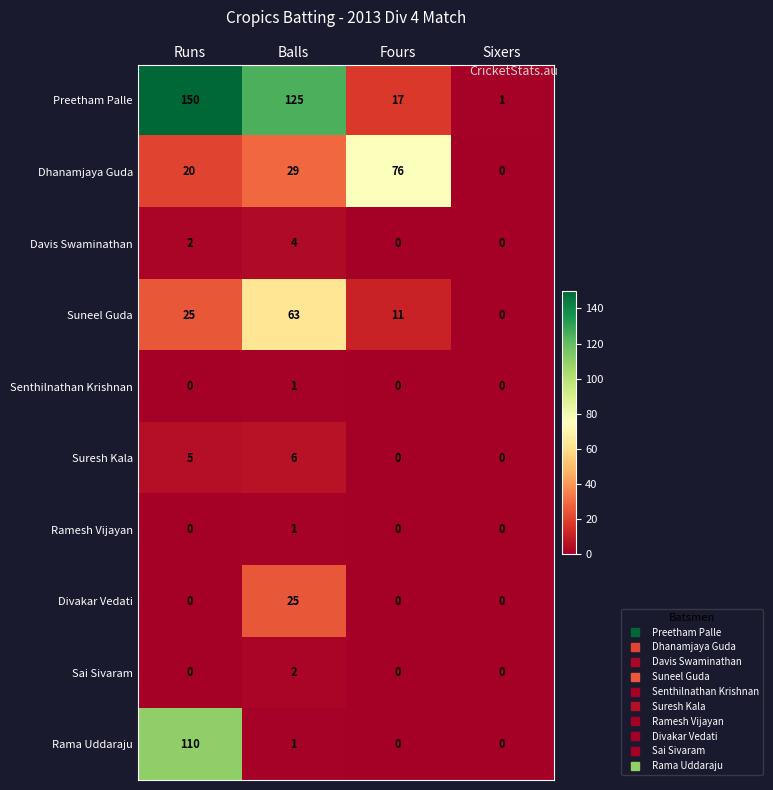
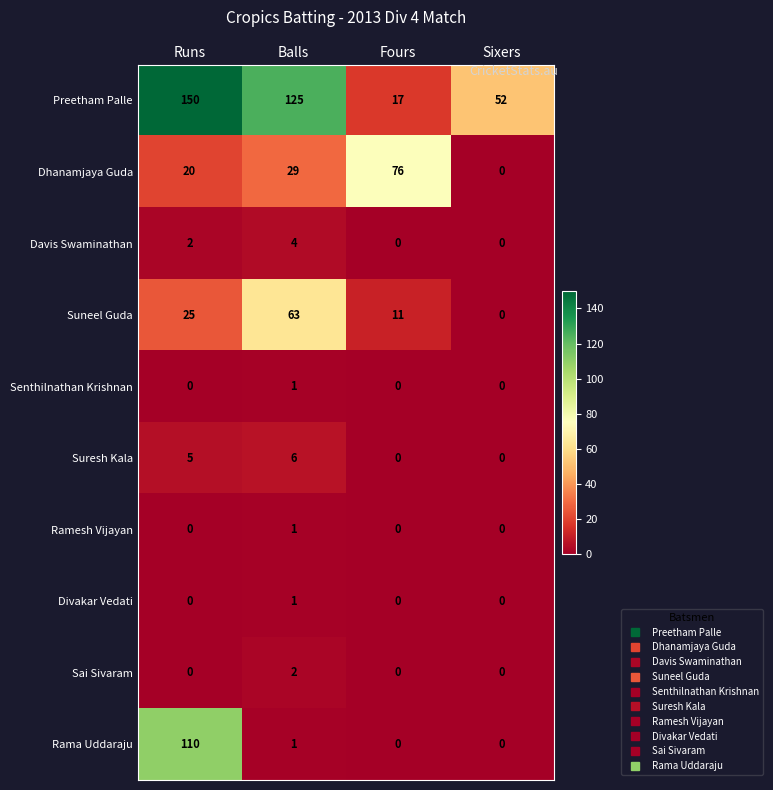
  {
    "Preetham Palle": {
      "Runs": 150,
      "Balls": 125,
      "Fours": 17,
-     "Sixers": 1
+     "Sixers": 52
    },
    "Dhanamjaya Guda": {
      "Runs": 20,
      "Balls": 29,
      "Fours": 76,
      "Sixers": 0
    },
    "Davis Swaminathan": {
      "Runs": 2,
      "Balls": 4,
      "Fours": 0,
      "Sixers": 0
    },
    "Suneel Guda": {
      "Runs": 25,
      "Balls": 63,
      "Fours": 11,
      "Sixers": 0
    },
    "Senthilnathan Krishnan": {
      "Runs": 0,
      "Balls": 1,
      "Fours": 0,
      "Sixers": 0
    },
    "Suresh Kala": {
      "Runs": 5,
      "Balls": 6,
      "Fours": 0,
      "Sixers": 0
    },
    "Ramesh Vijayan": {
      "Runs": 0,
      "Balls": 1,
      "Fours": 0,
      "Sixers": 0
    },
    "Divakar Vedati": {
      "Runs": 0,
-     "Balls": 25,
+     "Balls": 1,
      "Fours": 0,
      "Sixers": 0
    },
    "Sai Sivaram": {
      "Runs": 0,
      "Balls": 2,
      "Fours": 0,
      "Sixers": 0
    },
    "Rama Uddaraju": {
      "Runs": 110,
      "Balls": 1,
      "Fours": 0,
      "Sixers": 0
    }
  }
